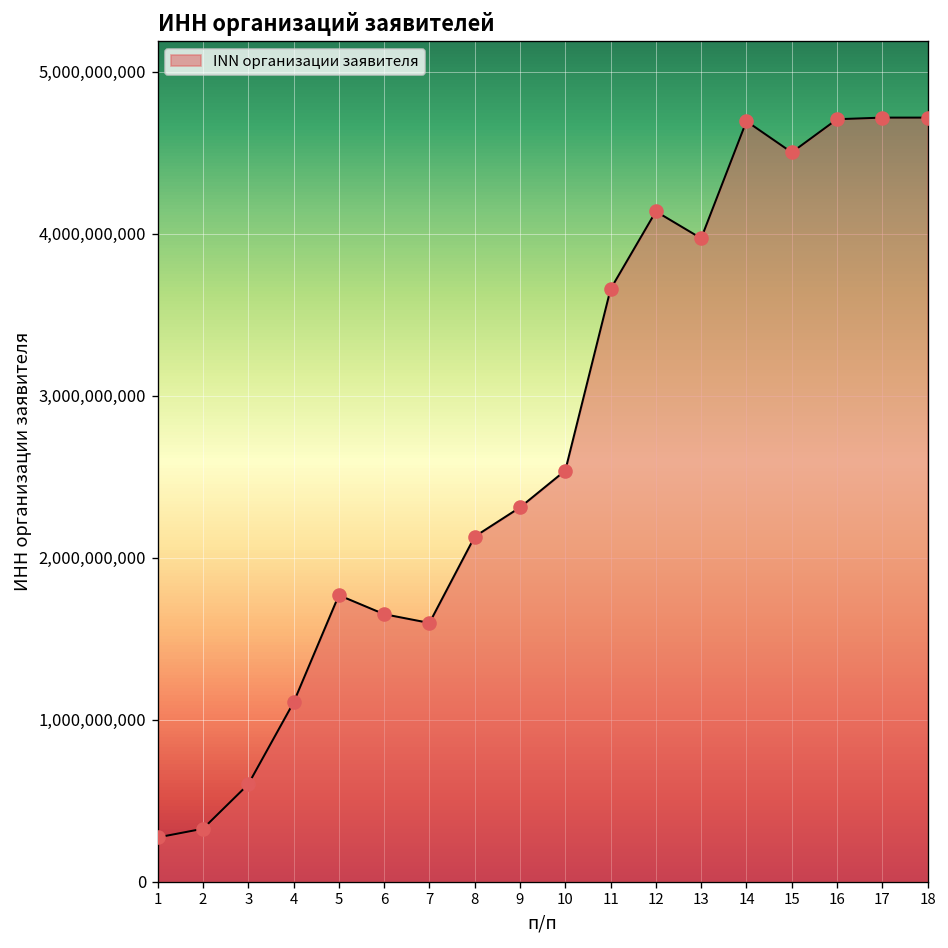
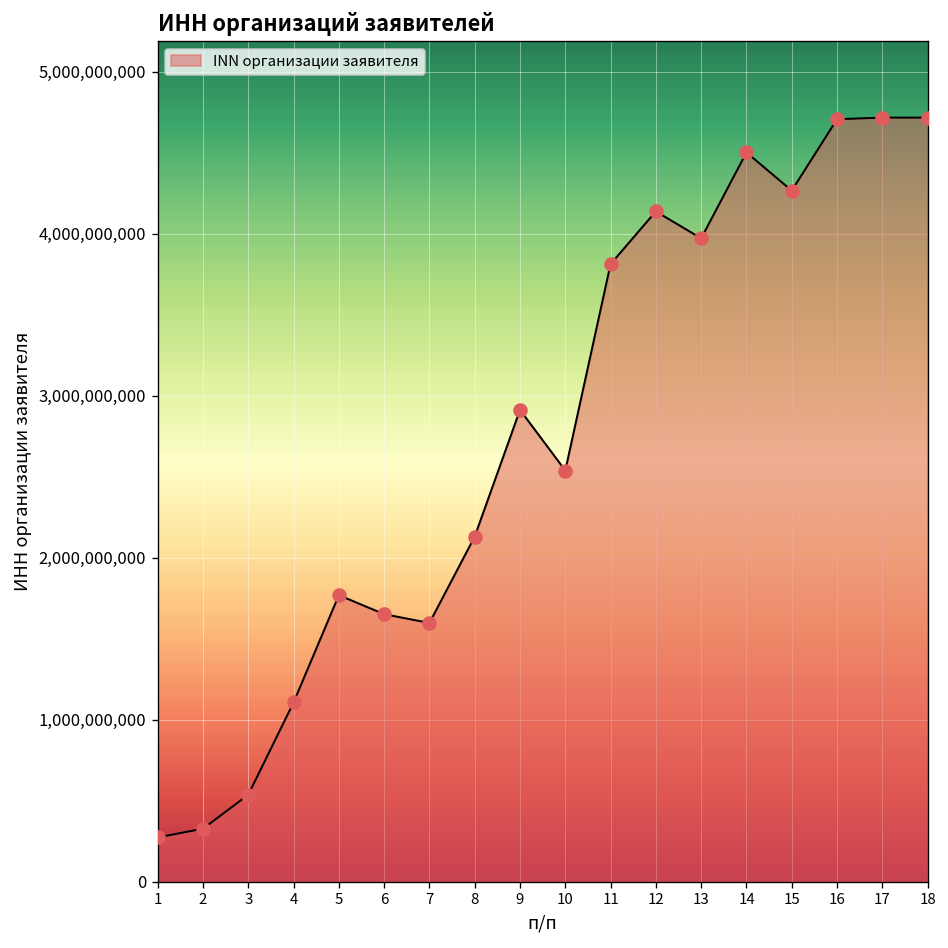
  {
    "1": "270,000,000",
    "2": "330,000,000",
-   "3": "600,000,000",
+   "3": "540,000,000",
    "4": "1,110,000,000",
    "5": "1,770,000,000",
    "6": "1,650,000,000",
    "7": "1,600,000,000",
    "8": "2,130,000,000",
-   "9": "2,310,000,000",
+   "9": "2,910,000,000",
    "10": "2,540,000,000",
-   "11": "3,660,000,000",
+   "11": "3,810,000,000",
    "12": "4,140,000,000",
    "13": "3,970,000,000",
-   "14": "4,690,000,000",
-   "15": "4,500,000,000",
+   "14": "4,500,000,000",
+   "15": "4,270,000,000",
    "16": "4,710,000,000",
    "17": "4,720,000,000",
    "18": "4,720,000,000"
  }
